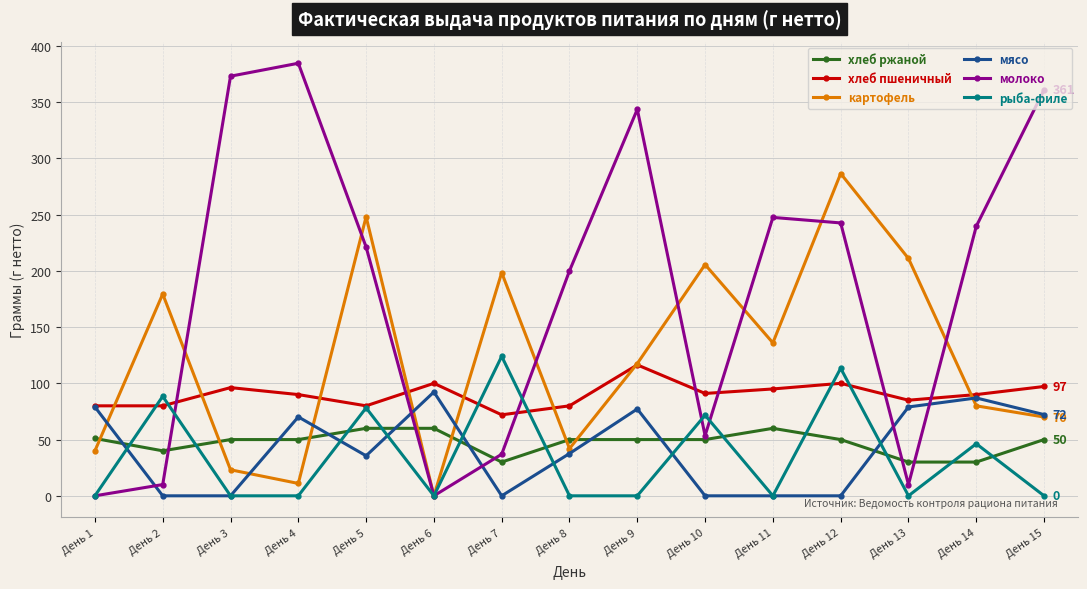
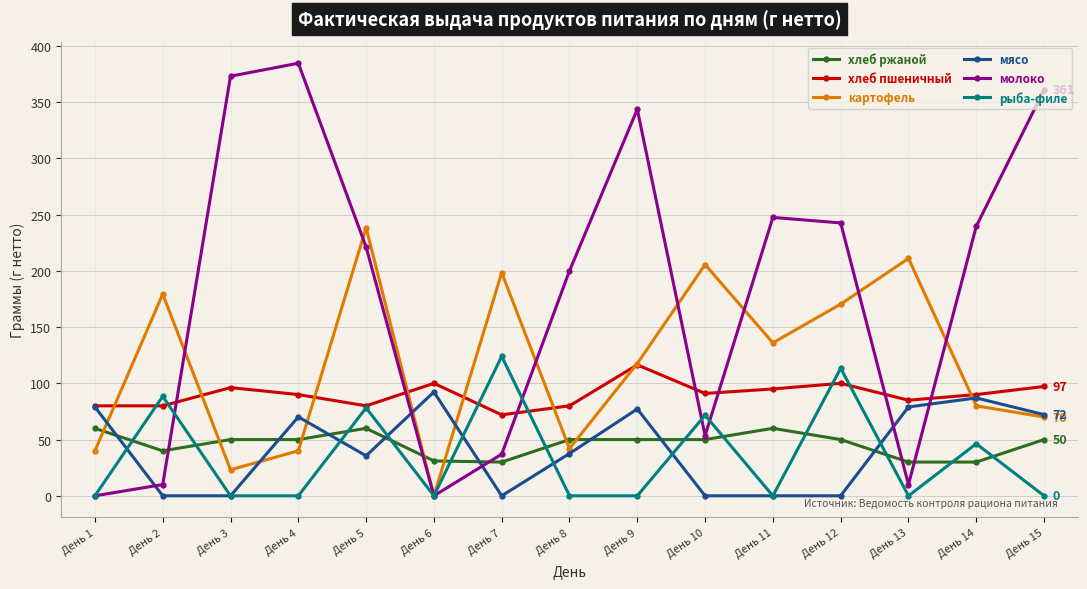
  {
    "хлеб ржаной": {
-     "День 1": 51,
+     "День 1": 60,
      "День 2": 40,
      "День 3": 50,
      "День 4": 50,
      "День 5": 60,
-     "День 6": 60,
+     "День 6": 31,
      "День 7": 30,
      "День 8": 50,
      "День 9": 50,
      "День 10": 50,
      "День 11": 60,
      "День 12": 50,
      "День 13": 30,
      "День 14": 30
    },
    "хлеб пшеничный": {
      "День 15": 97
    },
    "картофель": {
      "День 1": 40,
      "День 2": 179,
      "День 3": 23,
-     "День 4": 11,
-     "День 5": 248,
+     "День 4": 40,
+     "День 5": 238,
      "День 7": 198,
      "День 8": 42,
      "День 10": 206,
      "День 11": 136,
-     "День 12": 287,
+     "День 12": 170,
      "День 13": 211,
      "День 14": 80
    },
    "молоко": {
      "День 2": 10,
      "День 3": 373,
      "День 4": 385,
      "День 5": 221,
      "День 7": 37,
      "День 8": 200,
      "День 9": 344,
      "День 10": 54,
      "День 11": 248,
      "День 12": 243,
      "День 13": 10,
      "День 14": 240
    }
  }
